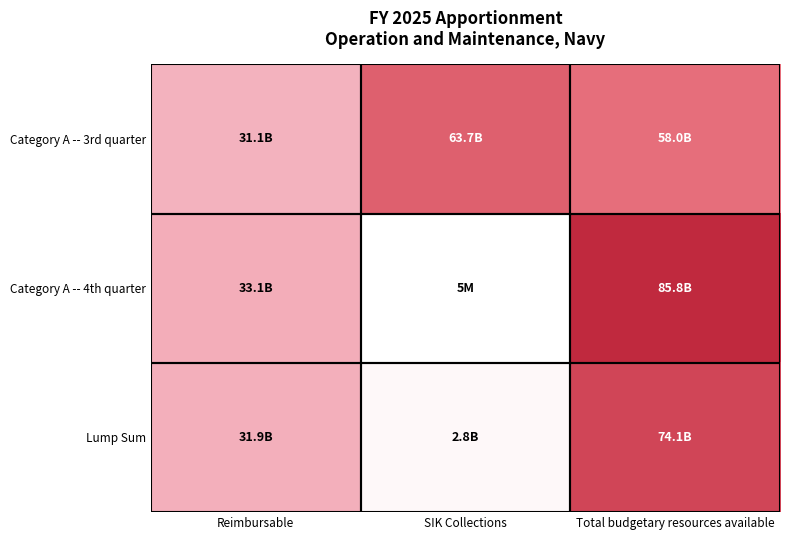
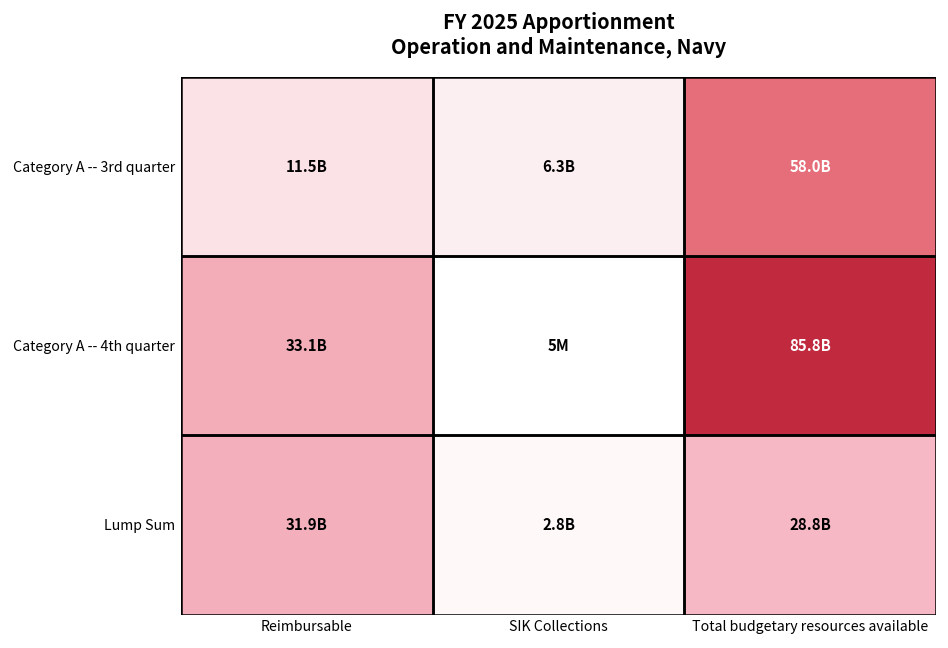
  {
    "Category A -- 3rd quarter": {
-     "Reimbursable": "31.1B",
-     "SIK Collections": "63.7B",
+     "Reimbursable": "11.5B",
+     "SIK Collections": "6.3B",
      "Total budgetary resources available": "58.0B"
    },
    "Category A -- 4th quarter": {
      "Reimbursable": "33.1B",
      "SIK Collections": "5M",
      "Total budgetary resources available": "85.8B"
    },
    "Lump Sum": {
      "Reimbursable": "31.9B",
      "SIK Collections": "2.8B",
-     "Total budgetary resources available": "74.1B"
+     "Total budgetary resources available": "28.8B"
    }
  }
